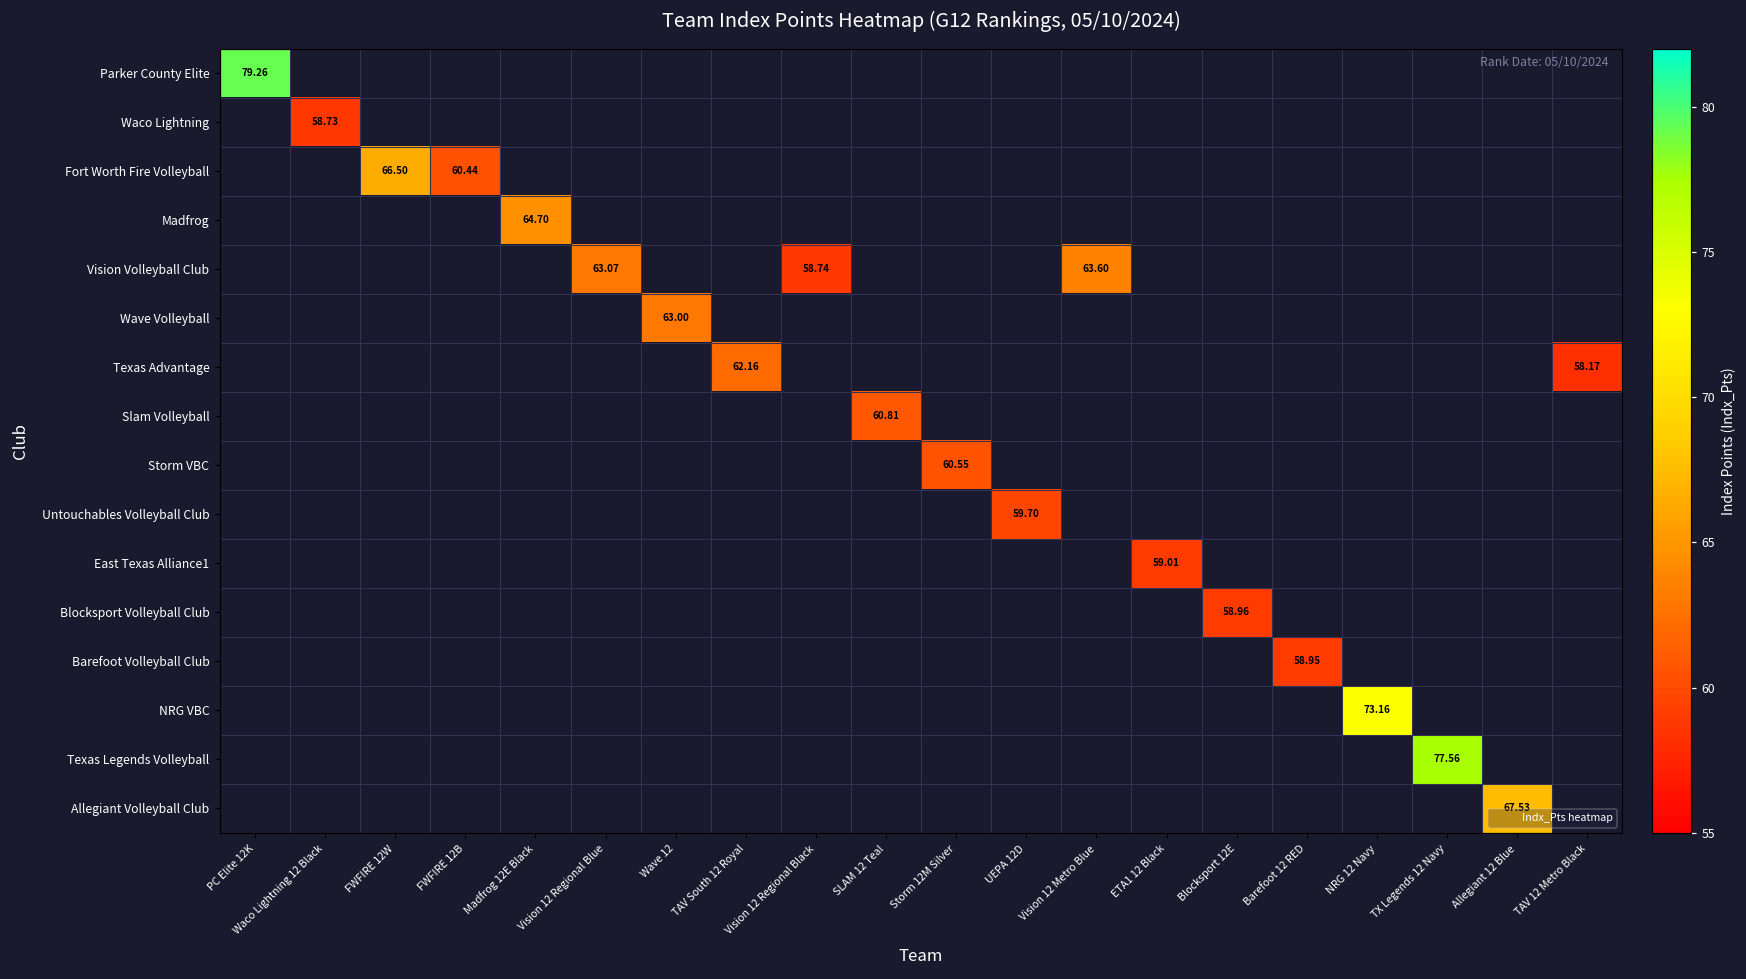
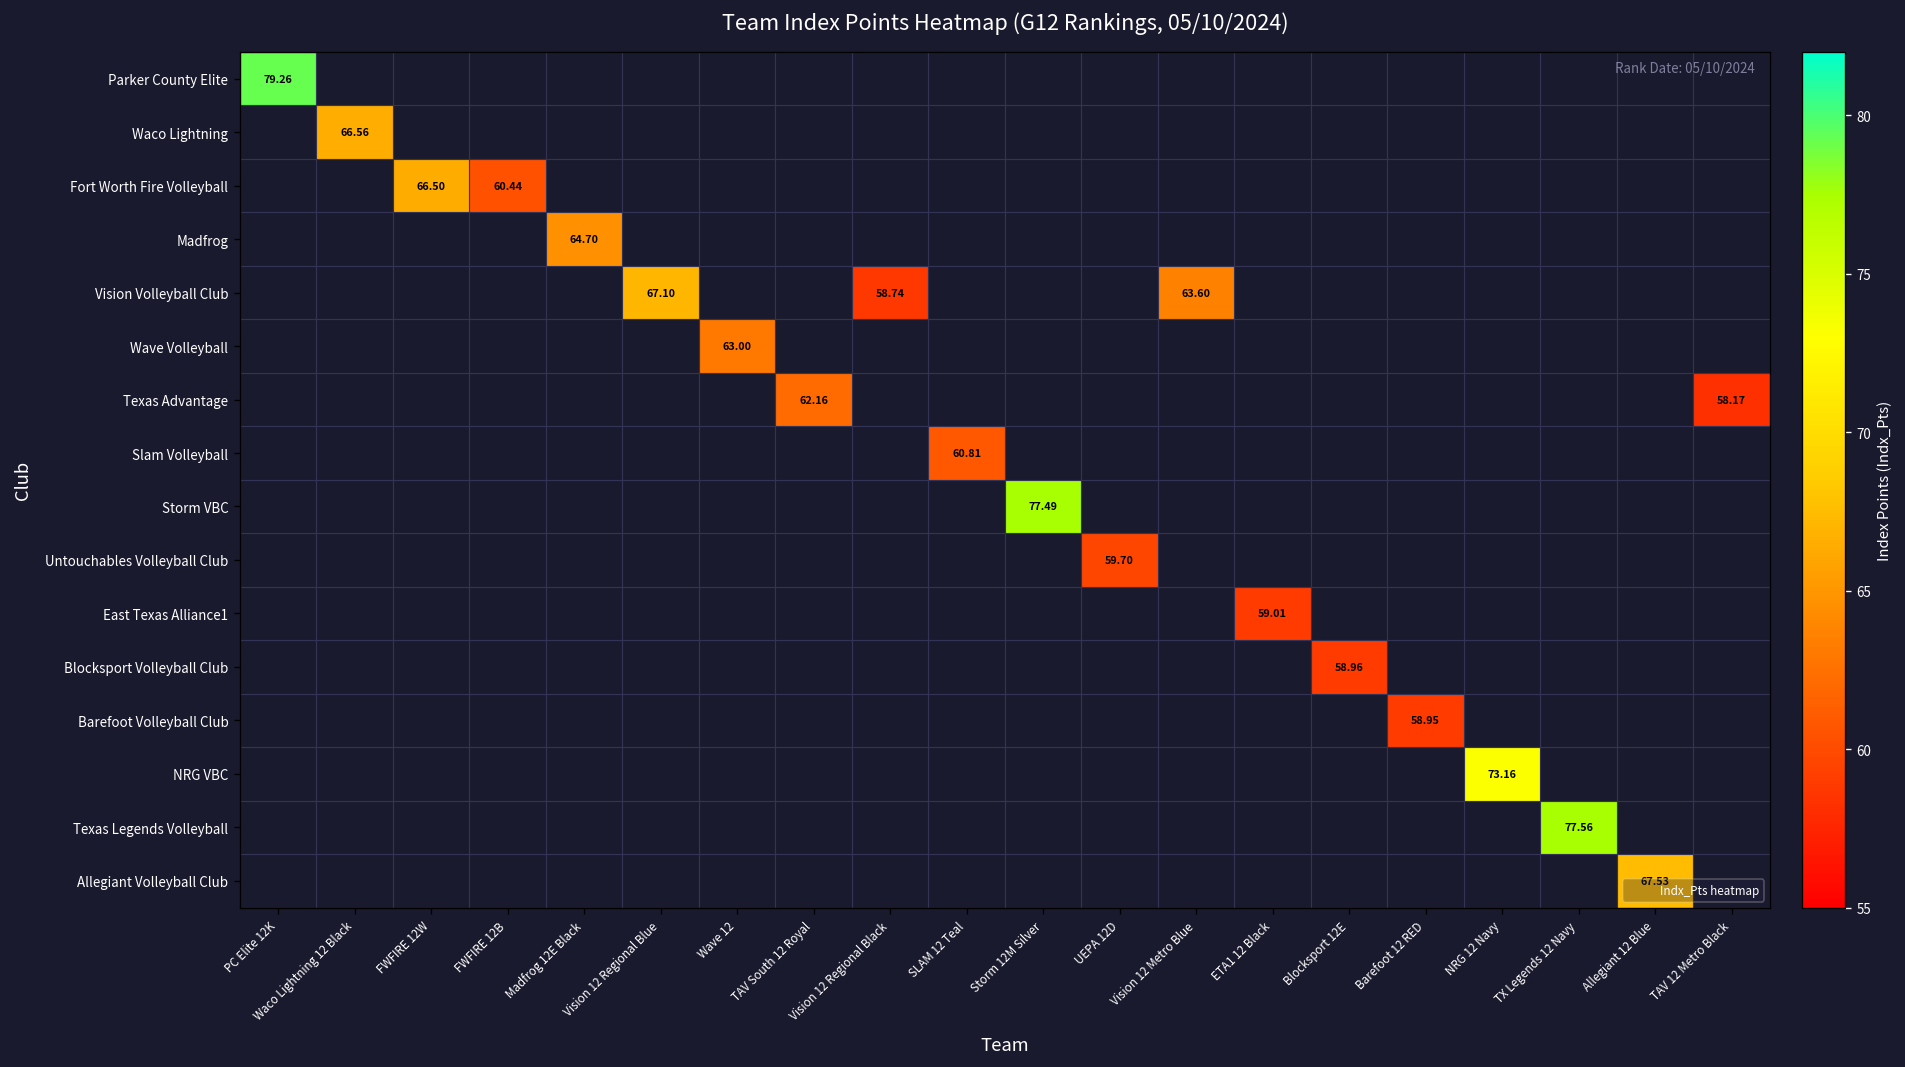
  {
    "Parker County Elite": {
      "PC Elite 12K": 79.26
    },
    "Waco Lightning": {
-     "Waco Lightning 12 Black": 58.73
+     "Waco Lightning 12 Black": 66.56
    },
    "Fort Worth Fire Volleyball": {
      "FWFIRE 12W": 66.50,
      "FWFIRE 12B": 60.44
    },
    "Madfrog": {
      "Madfrog 12E Black": 64.70
    },
    "Vision Volleyball Club": {
-     "Vision 12 Regional Blue": 63.07,
+     "Vision 12 Regional Blue": 67.10,
      "Vision 12 Regional Black": 58.74,
      "Vision 12 Metro Blue": 63.60
    },
    "Wave Volleyball": {
      "Wave 12": 63.00
    },
    "Texas Advantage": {
      "TAV South 12 Royal": 62.16,
      "TAV 12 Metro Black": 58.17
    },
    "Slam Volleyball": {
      "SLAM 12 Teal": 60.81
    },
    "Storm VBC": {
-     "Storm 12M Silver": 60.55
+     "Storm 12M Silver": 77.49
    },
    "Untouchables Volleyball Club": {
      "UEPA 12D": 59.70
    },
    "East Texas Alliance1": {
      "ETA1 12 Black": 59.01
    },
    "Blocksport Volleyball Club": {
      "Blocksport 12E": 58.96
    },
    "Barefoot Volleyball Club": {
      "Barefoot 12 RED": 58.95
    },
    "NRG VBC": {
      "NRG 12 Navy": 73.16
    },
    "Texas Legends Volleyball": {
      "TX Legends 12 Navy": 77.56
    }
  }
